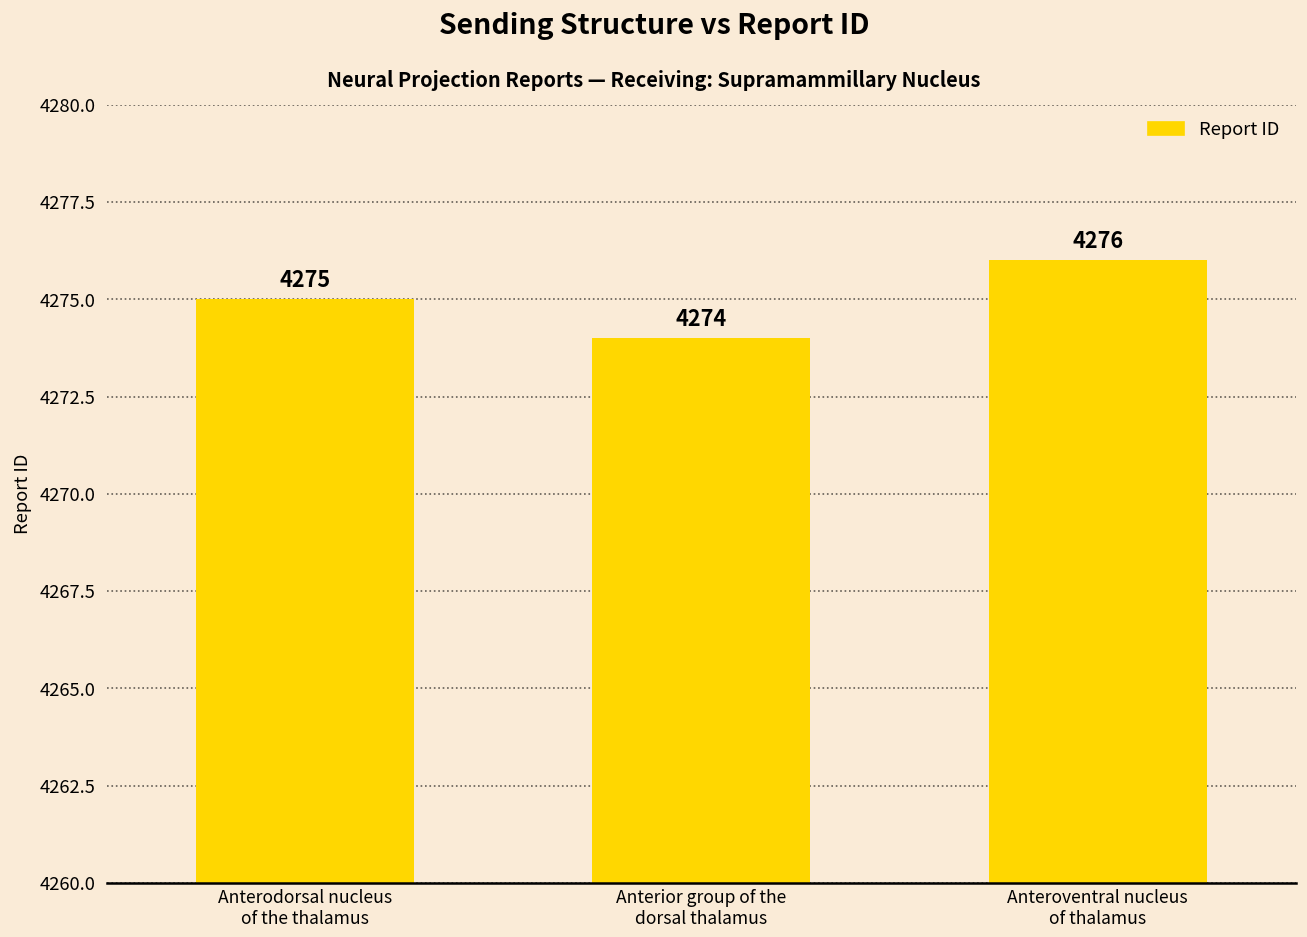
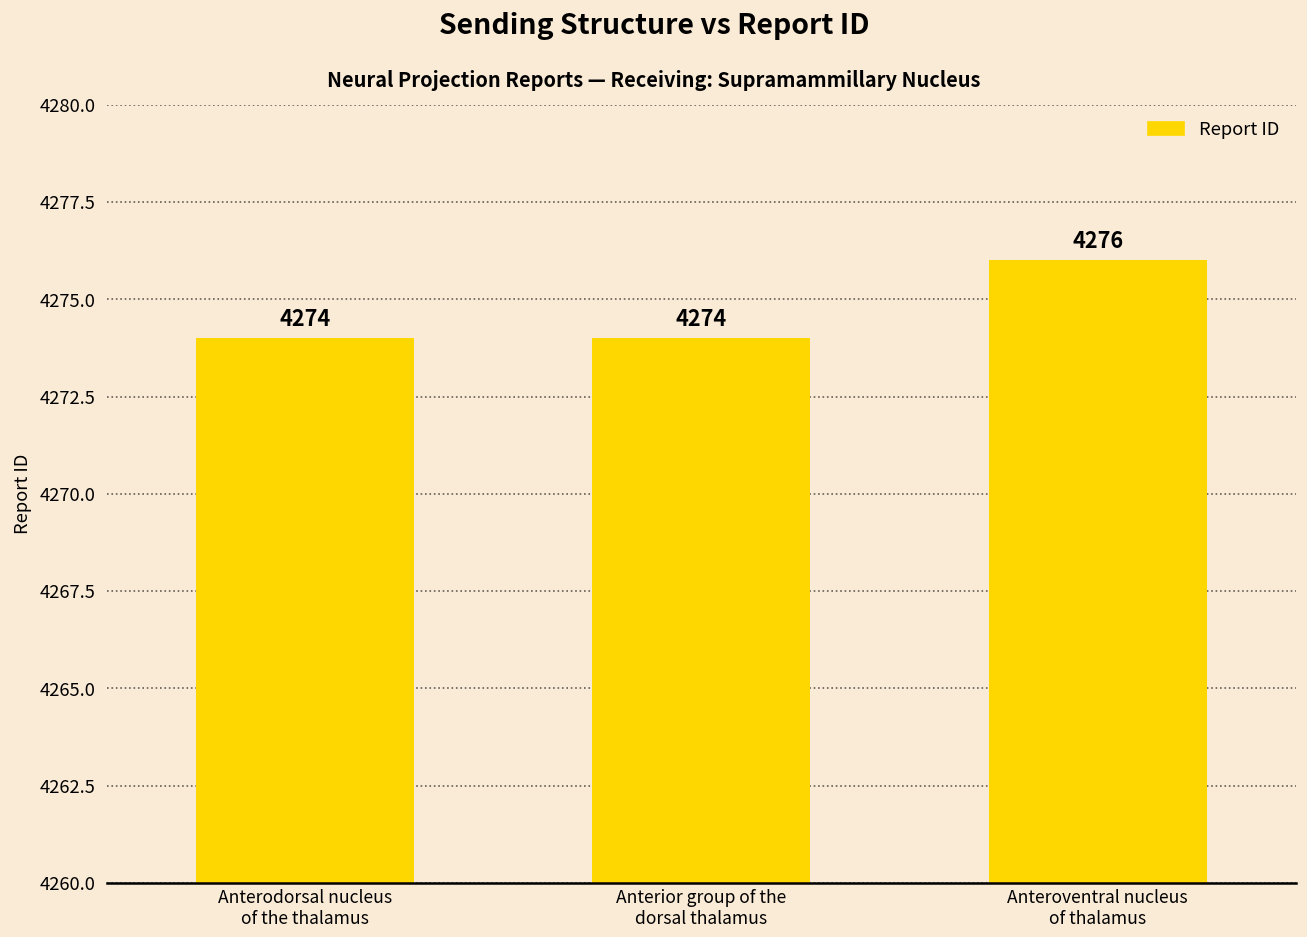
  {
-   "Anterodorsal nucleus of the thalamus": 4275,
+   "Anterodorsal nucleus of the thalamus": 4274,
    "Anterior group of the dorsal thalamus": 4274,
    "Anteroventral nucleus of thalamus": 4276
  }
